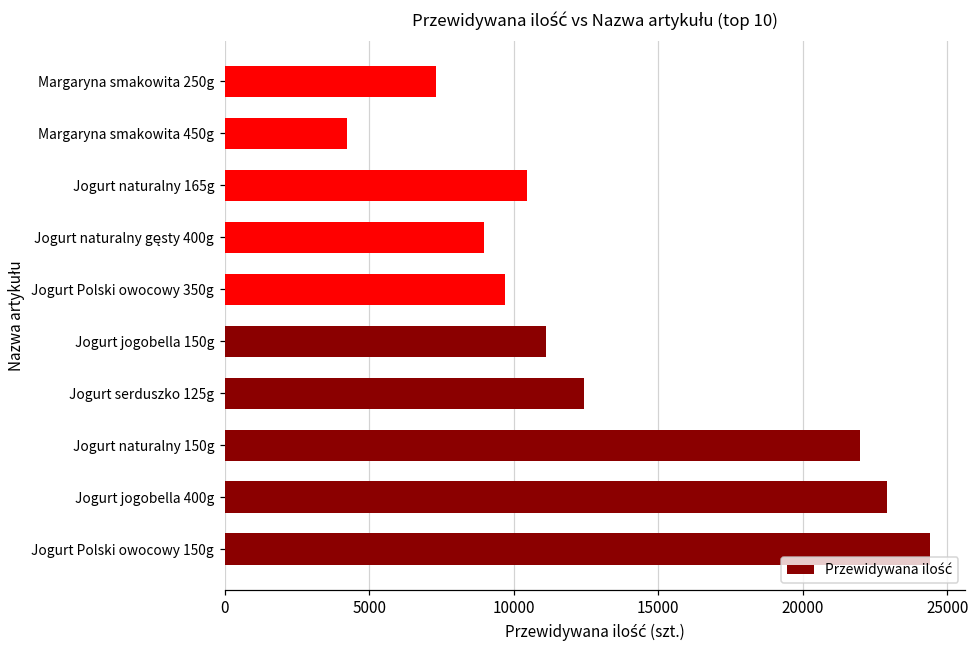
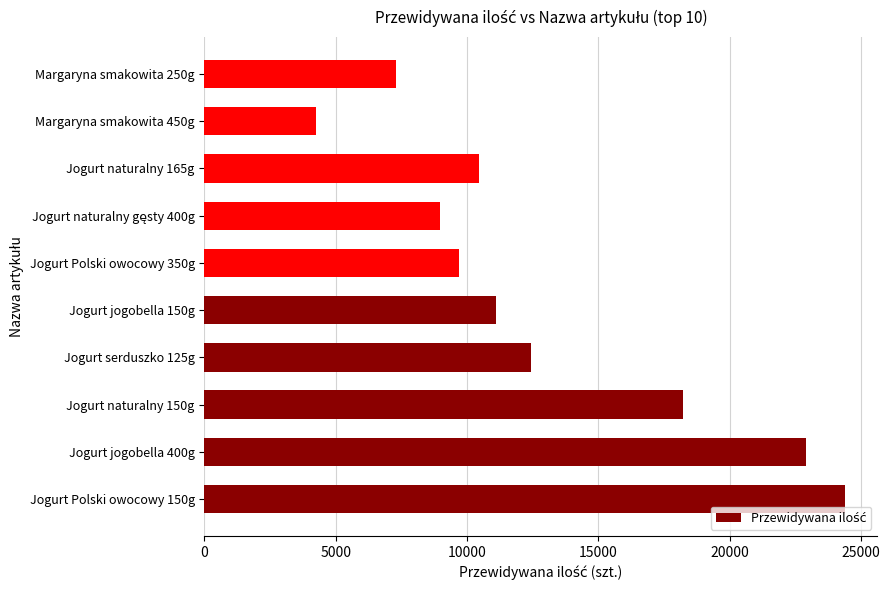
  {
    "Margaryna smakowita 250g": 7300,
    "Margaryna smakowita 450g": 4200,
    "Jogurt naturalny 165g": 10500,
    "Jogurt naturalny gęsty 400g": 9000,
    "Jogurt Polski owocowy 350g": 9700,
    "Jogurt jogobella 150g": 11100,
    "Jogurt serduszko 125g": 12400,
-   "Jogurt naturalny 150g": 22000,
+   "Jogurt naturalny 150g": 18200,
    "Jogurt jogobella 400g": 22900,
    "Jogurt Polski owocowy 150g": 24400
  }
